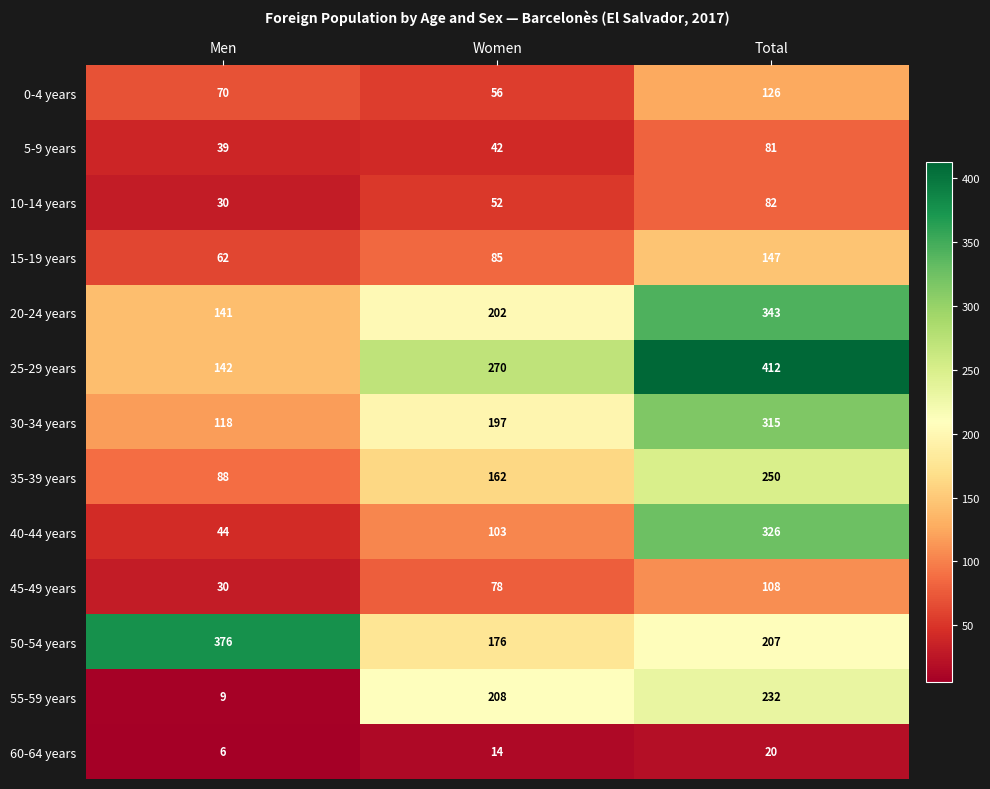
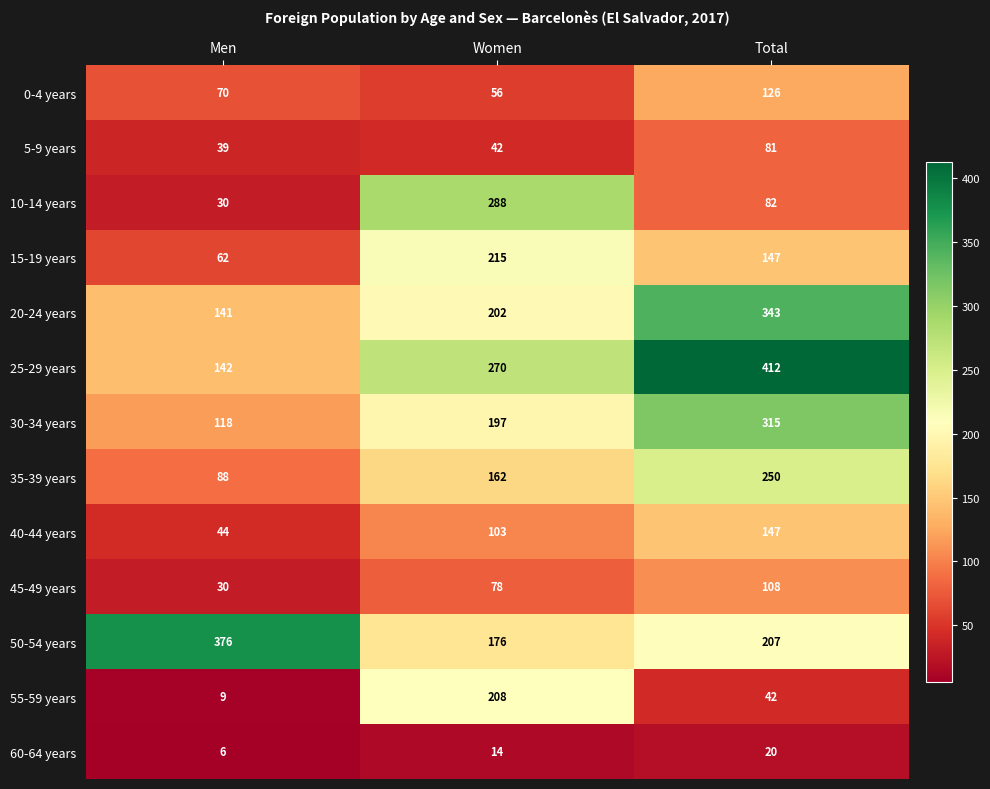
  {
    "0-4 years": {
      "Men": 70,
      "Women": 56,
      "Total": 126
    },
    "5-9 years": {
      "Men": 39,
      "Women": 42,
      "Total": 81
    },
    "10-14 years": {
      "Men": 30,
-     "Women": 52,
+     "Women": 288,
      "Total": 82
    },
    "15-19 years": {
      "Men": 62,
-     "Women": 85,
+     "Women": 215,
      "Total": 147
    },
    "20-24 years": {
      "Men": 141,
      "Women": 202,
      "Total": 343
    },
    "25-29 years": {
      "Men": 142,
      "Women": 270,
      "Total": 412
    },
    "30-34 years": {
      "Men": 118,
      "Women": 197,
      "Total": 315
    },
    "35-39 years": {
      "Men": 88,
      "Women": 162,
      "Total": 250
    },
    "40-44 years": {
      "Men": 44,
      "Women": 103,
-     "Total": 326
+     "Total": 147
    },
    "45-49 years": {
      "Men": 30,
      "Women": 78,
      "Total": 108
    },
    "50-54 years": {
      "Men": 376,
      "Women": 176,
      "Total": 207
    },
    "55-59 years": {
      "Men": 9,
      "Women": 208,
-     "Total": 232
+     "Total": 42
    },
    "60-64 years": {
      "Men": 6,
      "Women": 14,
      "Total": 20
    }
  }
